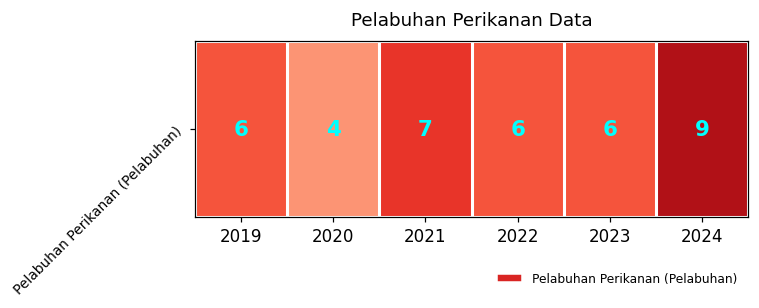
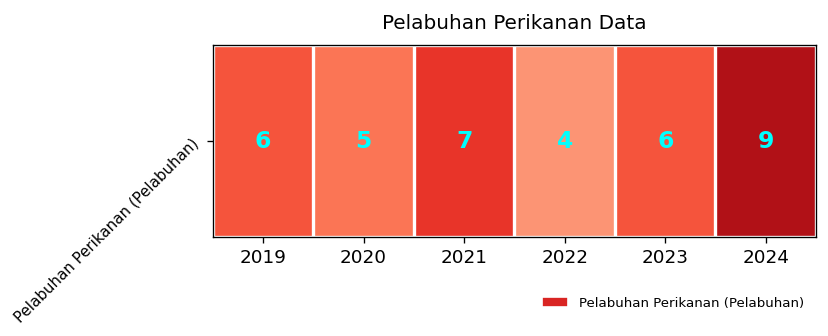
  {
    "Pelabuhan Perikanan (Pelabuhan)": {
      "2019": 6,
-     "2020": 4,
+     "2020": 5,
      "2021": 7,
-     "2022": 6,
+     "2022": 4,
      "2023": 6,
      "2024": 9
    }
  }
